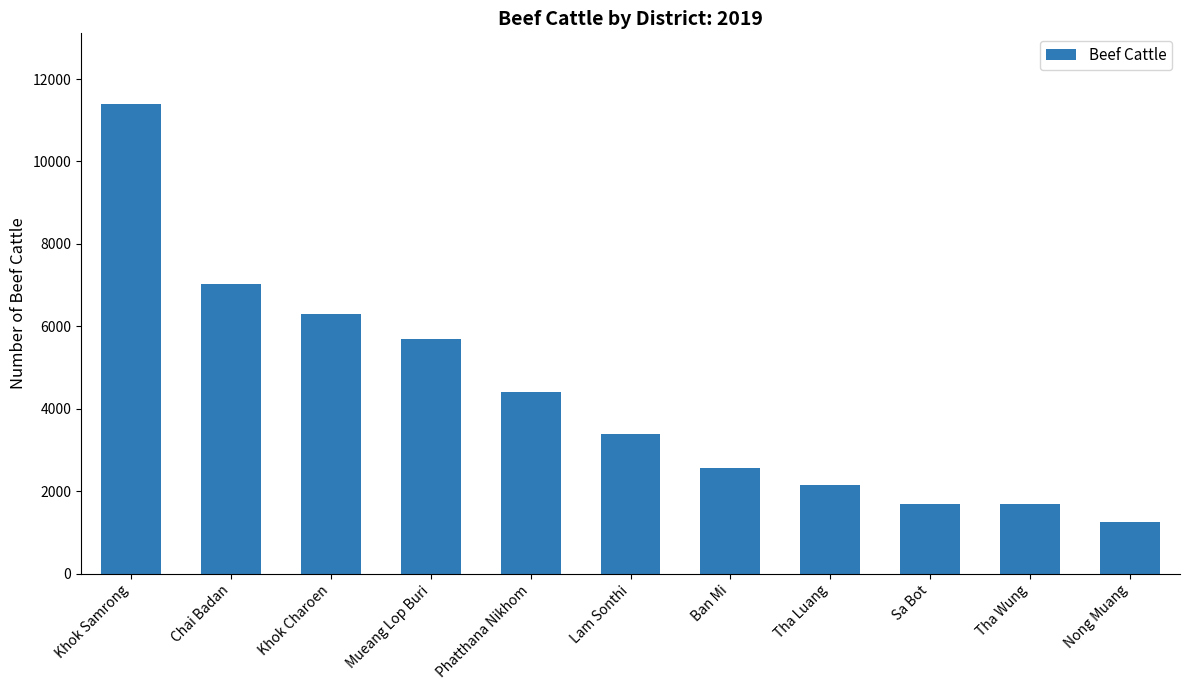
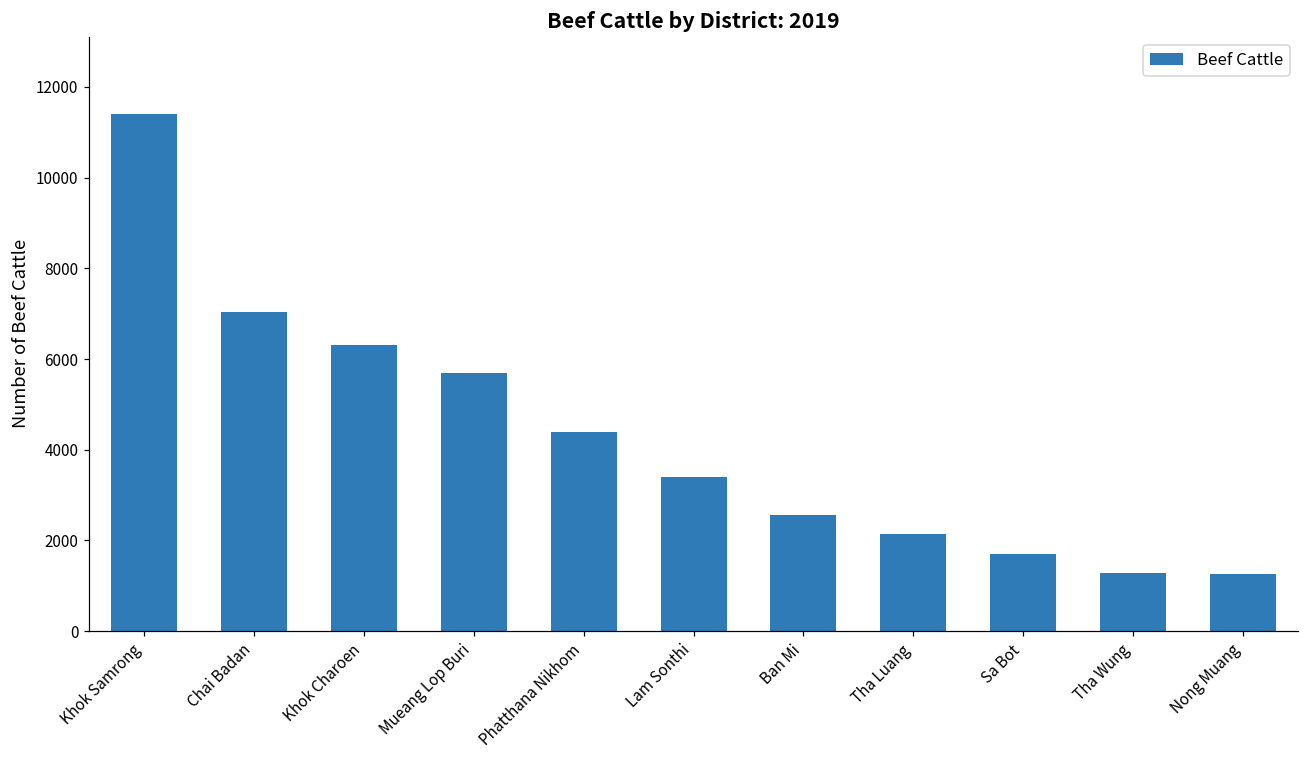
  {
    "Khok Samrong": 11400,
    "Chai Badan": 7000,
    "Khok Charoen": 6300,
    "Mueang Lop Buri": 5700,
    "Phatthana Nikhom": 4400,
    "Lam Sonthi": 3400,
    "Ban Mi": 2600,
    "Tha Luang": 2100,
    "Sa Bot": 1700,
-   "Tha Wung": 1700,
+   "Tha Wung": 1300,
    "Nong Muang": 1300
  }
